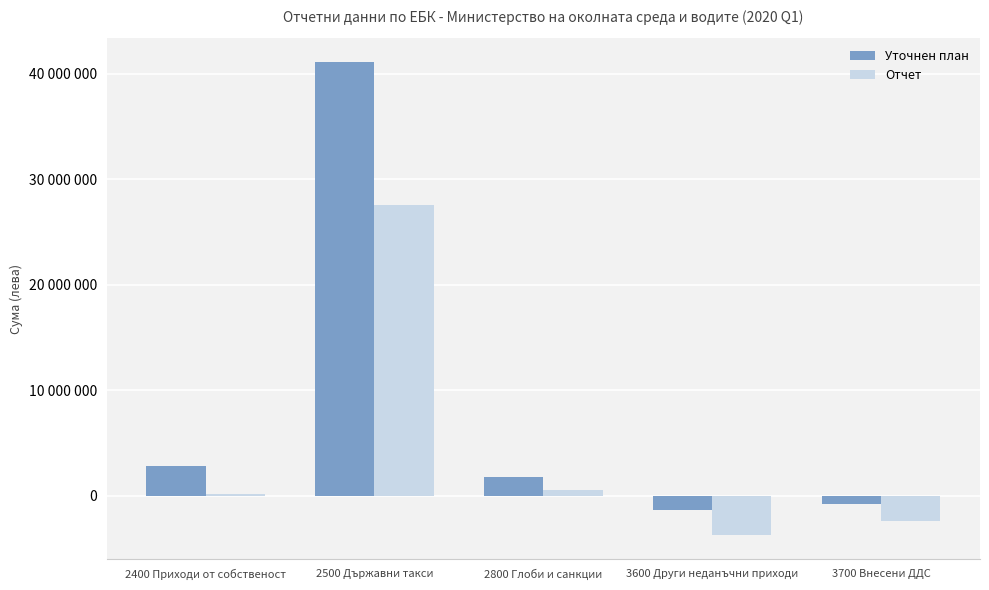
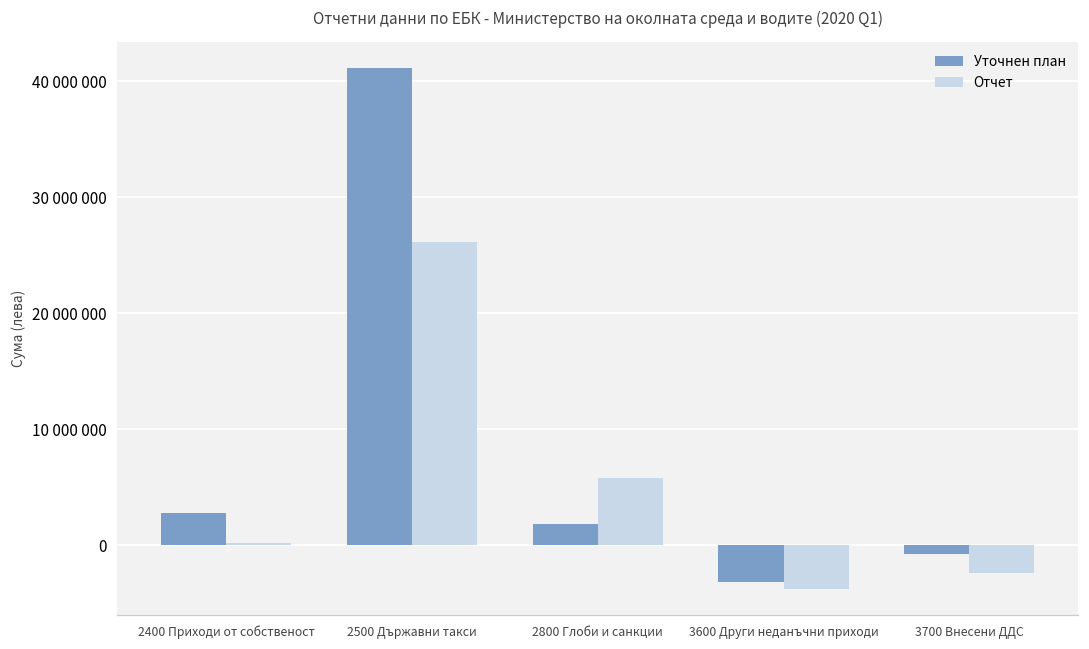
  {
    "Уточнен план": {
      "2400 Приходи от собственост": 2800000,
      "2500 Държавни такси": 41100000,
      "2800 Глоби и санкции": 1800000,
-     "3600 Други неданъчни приходи": -1400000,
+     "3600 Други неданъчни приходи": -3200000,
      "3700 Внесени ДДС": -800000
    },
    "Отчет": {
-     "2500 Държавни такси": 27600000,
-     "2800 Глоби и санкции": 500000,
+     "2500 Държавни такси": 26100000,
+     "2800 Глоби и санкции": 5800000,
      "3600 Други неданъчни приходи": -3800000,
      "3700 Внесени ДДС": -2400000
    }
  }
